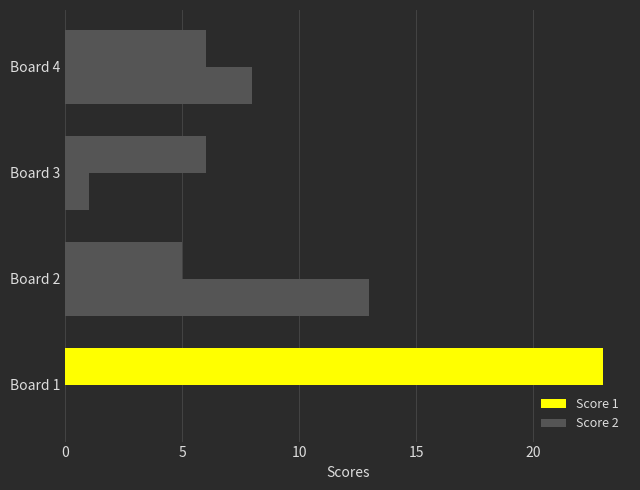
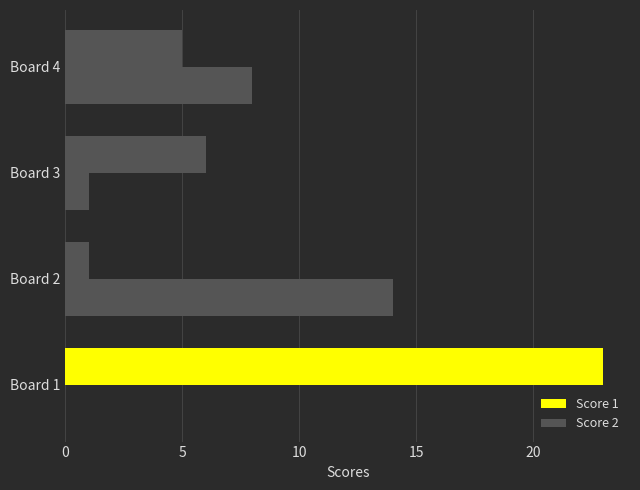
  {
    "Score 1": {
-     "Board 4": 6,
+     "Board 4": 5,
      "Board 3": 6,
-     "Board 2": 5,
+     "Board 2": 1,
      "Board 1": 23
    },
    "Score 2": {
      "Board 4": 8,
      "Board 3": 1,
-     "Board 2": 13,
+     "Board 2": 14,
      "Board 1": 0
    }
  }
